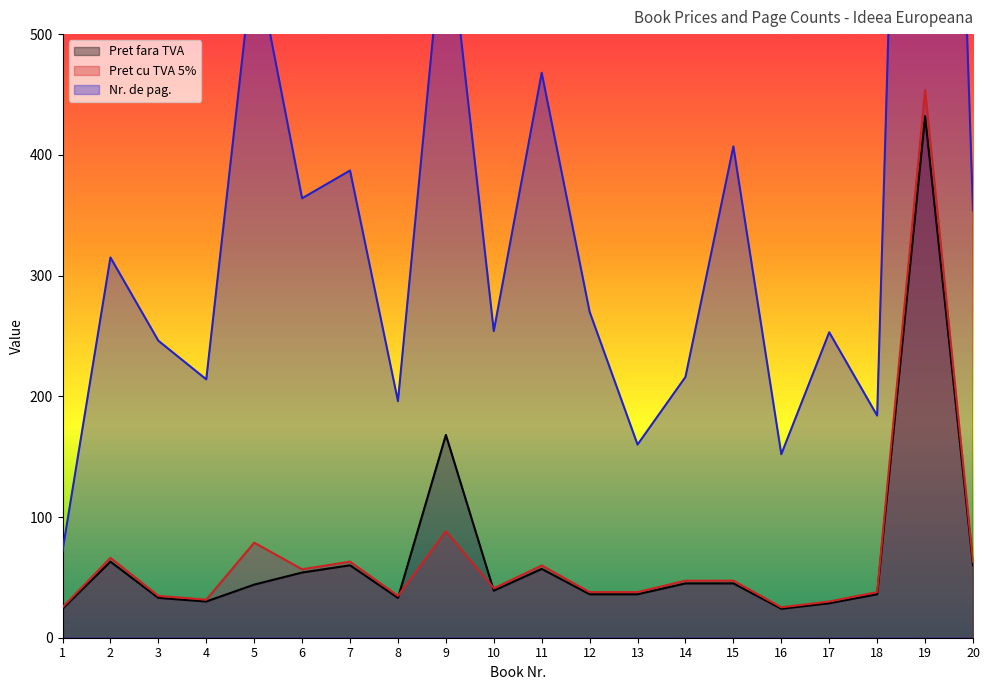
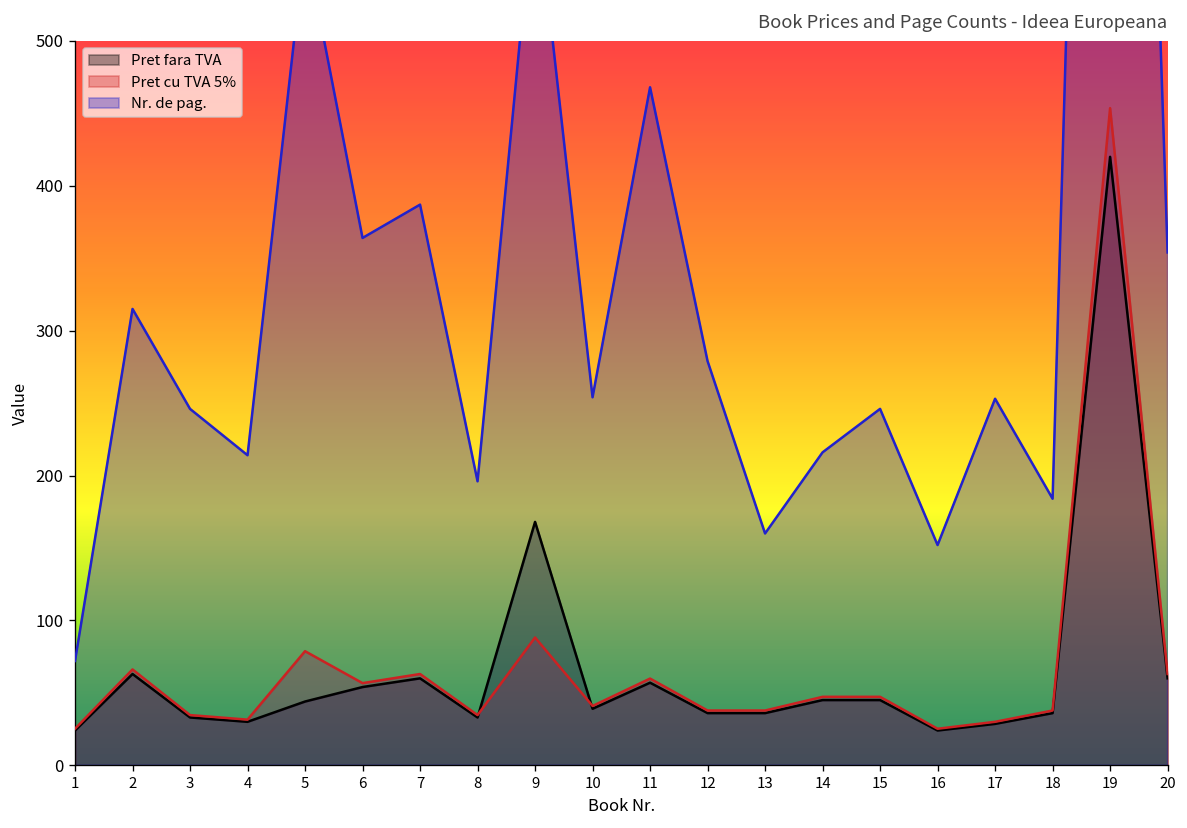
  {
    "Pret fara TVA": {
      "2": 63,
      "5": 44,
      "6": 54,
      "7": 60,
      "9": 168,
      "11": 57,
      "14": 45,
      "15": 45,
-     "19": 432,
+     "19": 420,
      "20": 60
    },
    "Pret cu TVA 5%": {
      "2": 66,
      "5": 79,
      "6": 57,
      "7": 63,
      "9": 88,
      "11": 60,
      "14": 47,
      "15": 47,
      "19": 454,
      "20": 63
    },
    "Nr. de pag.": {
      "1": 72,
      "2": 315,
      "3": 246,
      "4": 214,
      "6": 364,
      "7": 387,
      "8": 196,
      "10": 254,
      "11": 468,
-     "12": 270,
+     "12": 279,
      "13": 160,
      "14": 216,
-     "15": 407,
+     "15": 246,
      "16": 152,
      "17": 253,
      "18": 184,
      "20": 354
    }
  }
